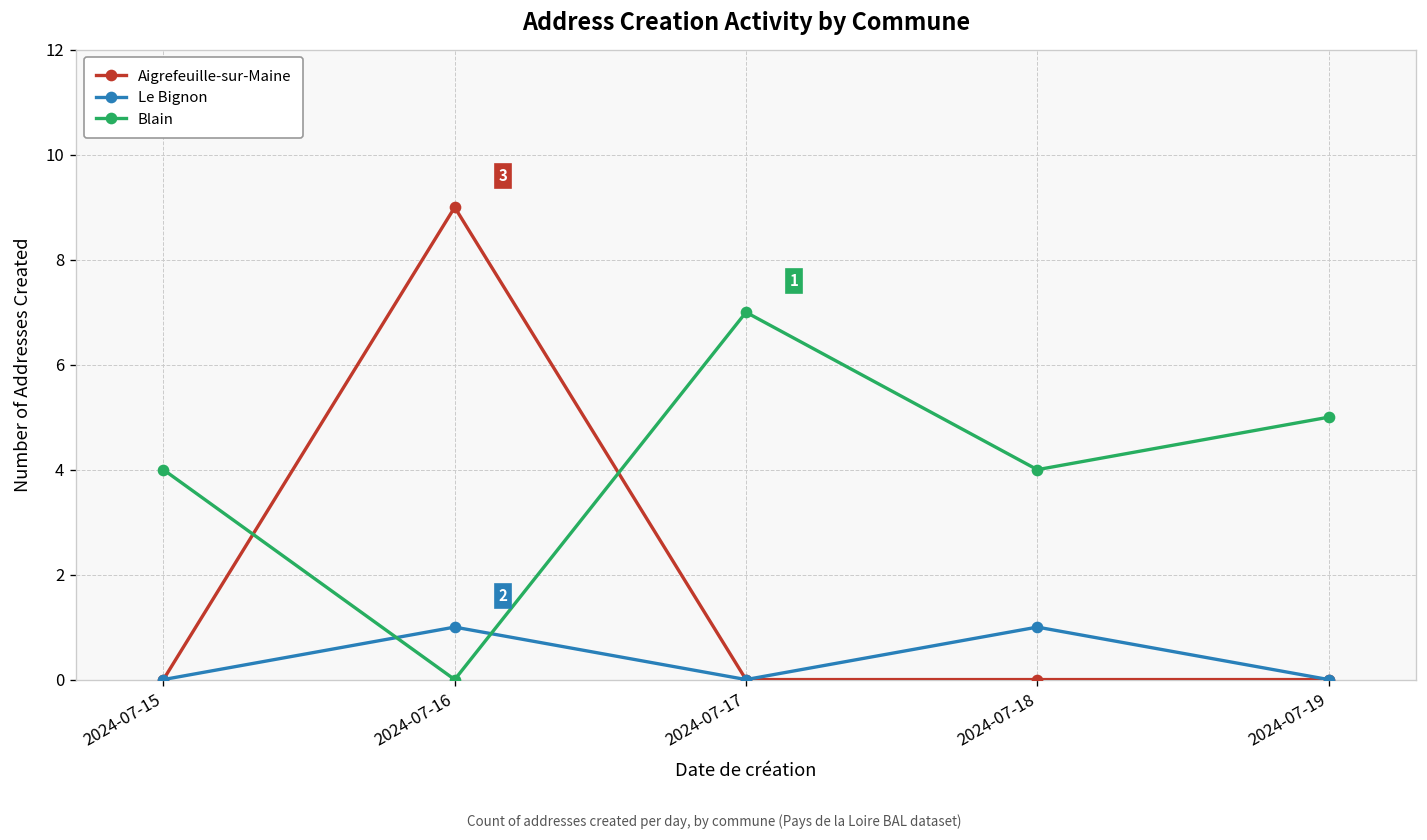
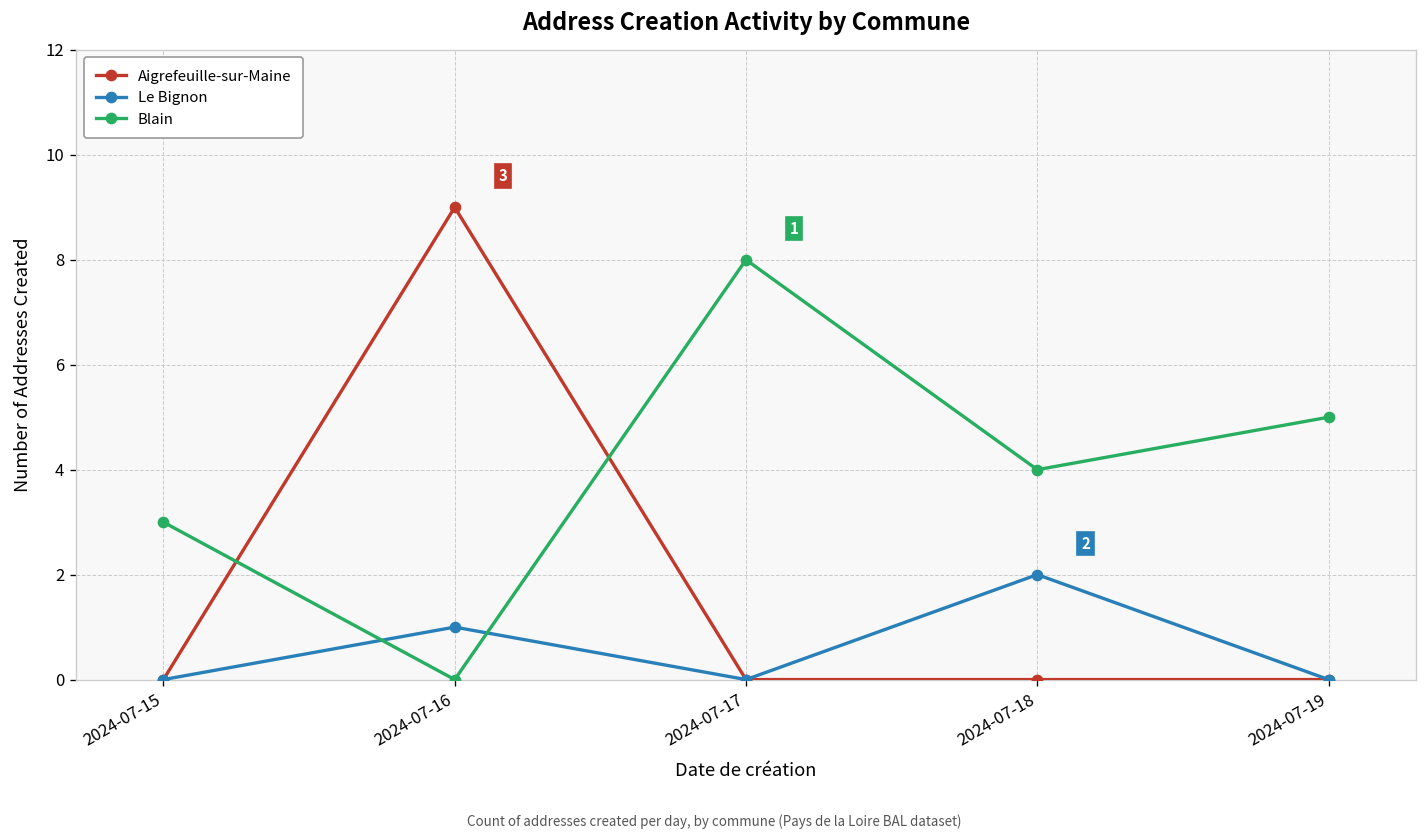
  {
    "Aigrefeuille-sur-Maine": {
      "2024-07-16": 9,
      "2024-07-18": 0
    },
    "Le Bignon": {
      "2024-07-16": 1,
-     "2024-07-18": 1
+     "2024-07-18": 2
    },
    "Blain": {
-     "2024-07-15": 4,
+     "2024-07-15": 3,
      "2024-07-16": 0,
-     "2024-07-17": 7,
+     "2024-07-17": 8,
      "2024-07-18": 4,
      "2024-07-19": 5
    }
  }
